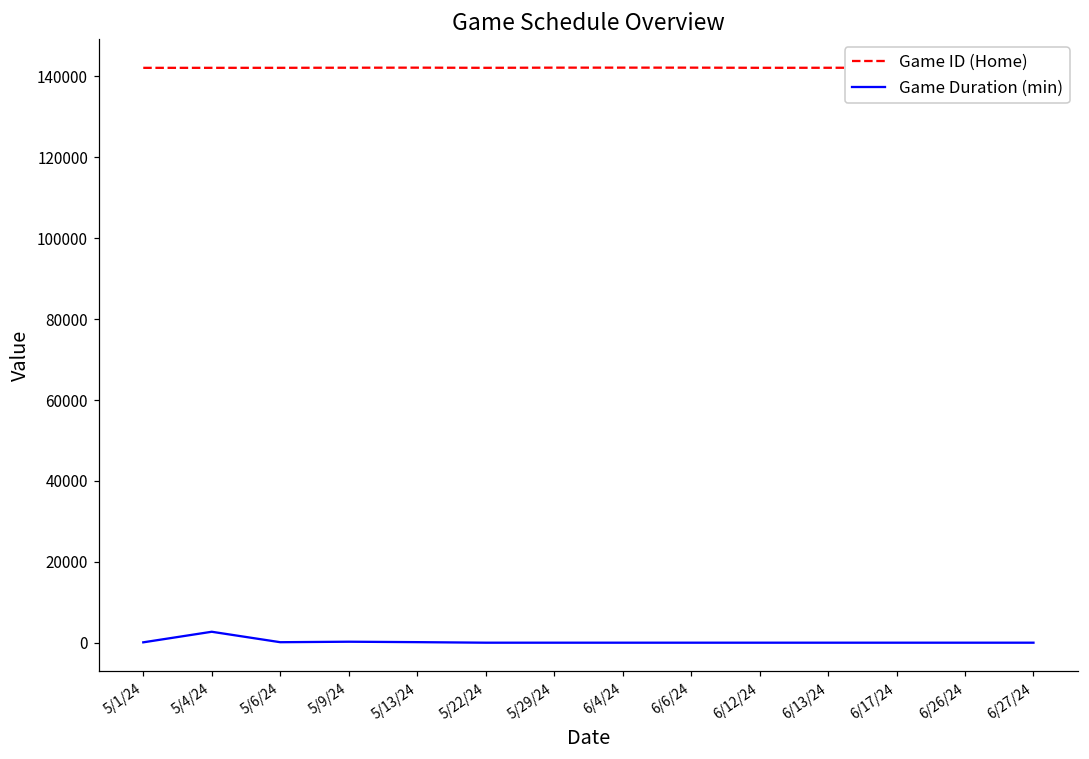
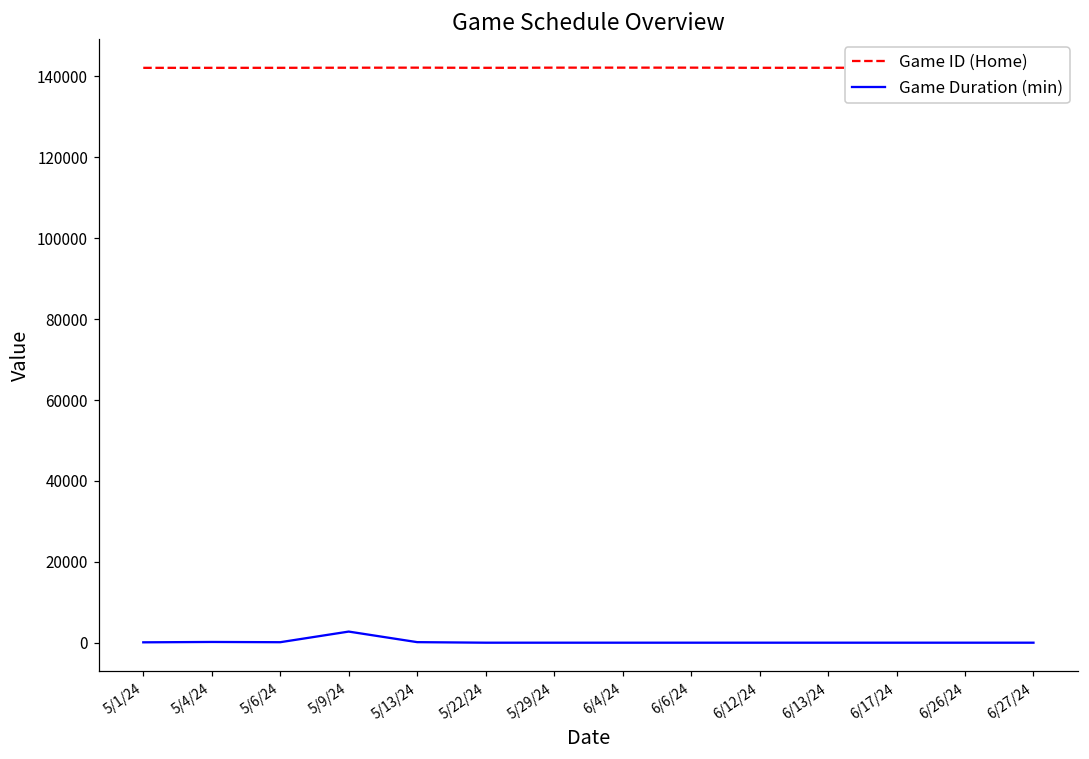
  {
    "Game ID (Home)": {
      "5/1/24": 142000,
      "5/4/24": 142000,
      "5/6/24": 142000,
      "5/9/24": 142000,
      "5/13/24": 142000,
      "5/22/24": 142000,
      "5/29/24": 142000,
      "6/4/24": 142000,
      "6/6/24": 142000,
      "6/12/24": 142000,
      "6/13/24": 142000
    },
    "Game Duration (min)": {
      "5/1/24": 0,
-     "5/4/24": 3000,
+     "5/4/24": 0,
      "5/6/24": 0,
-     "5/9/24": 0,
+     "5/9/24": 3000,
      "5/13/24": 0,
      "5/22/24": 0,
      "5/29/24": 0,
      "6/4/24": 0,
      "6/6/24": 0,
      "6/12/24": 0,
      "6/13/24": 0,
      "6/17/24": 0,
      "6/26/24": 0,
      "6/27/24": 0
    }
  }
